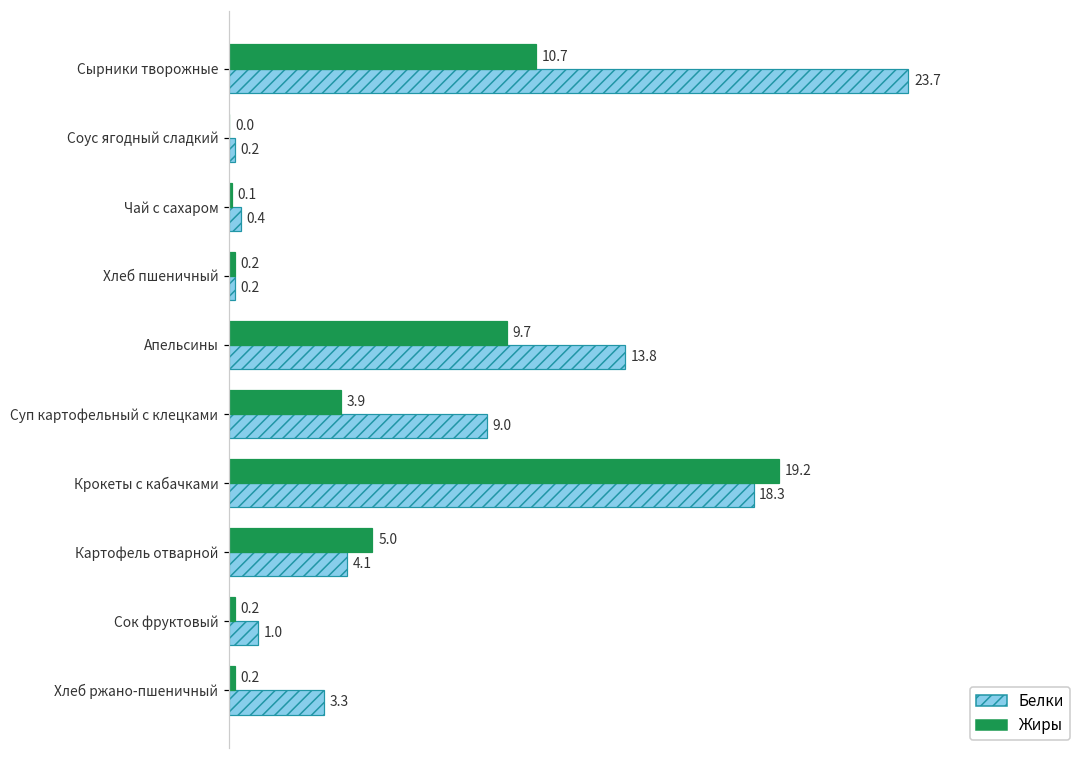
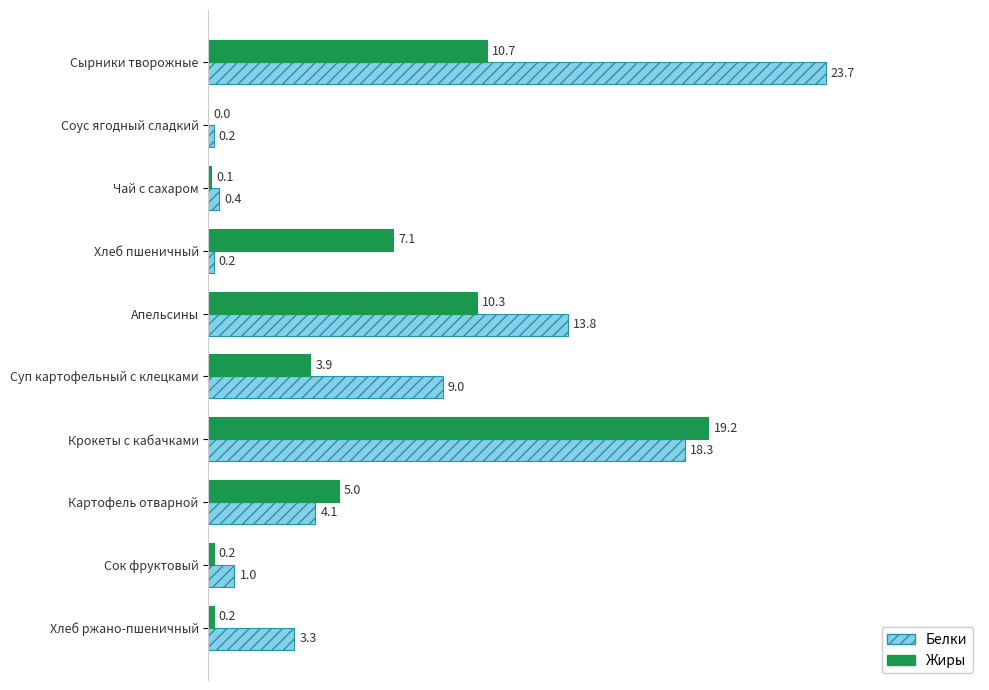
  {
    "Белки": {
      "Сырники творожные": 23.7,
      "Соус ягодный сладкий": 0.2,
      "Чай с сахаром": 0.4,
      "Хлеб пшеничный": 0.2,
      "Апельсины": 13.8,
      "Суп картофельный с клецками": 9.0,
      "Крокеты с кабачками": 18.3,
      "Картофель отварной": 4.1,
      "Сок фруктовый": 1.0,
      "Хлеб ржано-пшеничный": 3.3
    },
    "Жиры": {
      "Сырники творожные": 10.7,
      "Соус ягодный сладкий": 0.0,
      "Чай с сахаром": 0.1,
-     "Хлеб пшеничный": 0.2,
-     "Апельсины": 9.7,
+     "Хлеб пшеничный": 7.1,
+     "Апельсины": 10.3,
      "Суп картофельный с клецками": 3.9,
      "Крокеты с кабачками": 19.2,
      "Картофель отварной": 5.0,
      "Сок фруктовый": 0.2,
      "Хлеб ржано-пшеничный": 0.2
    }
  }
